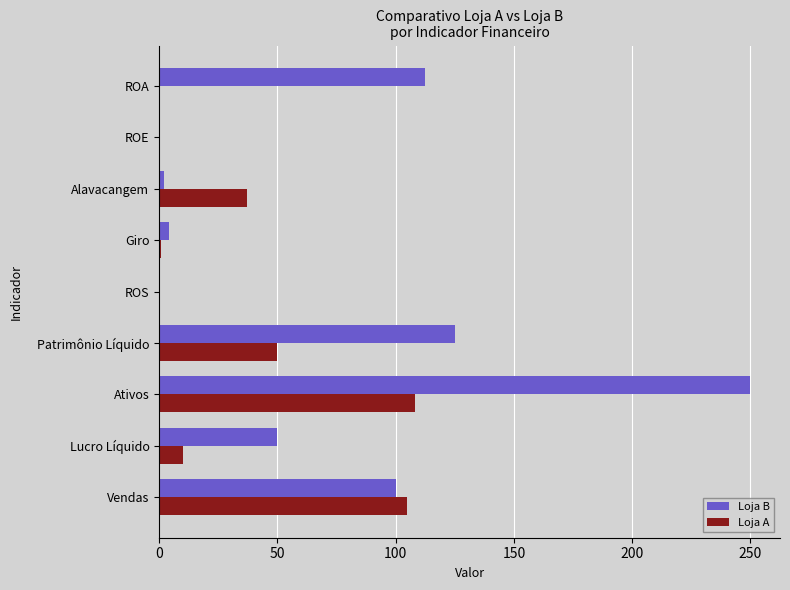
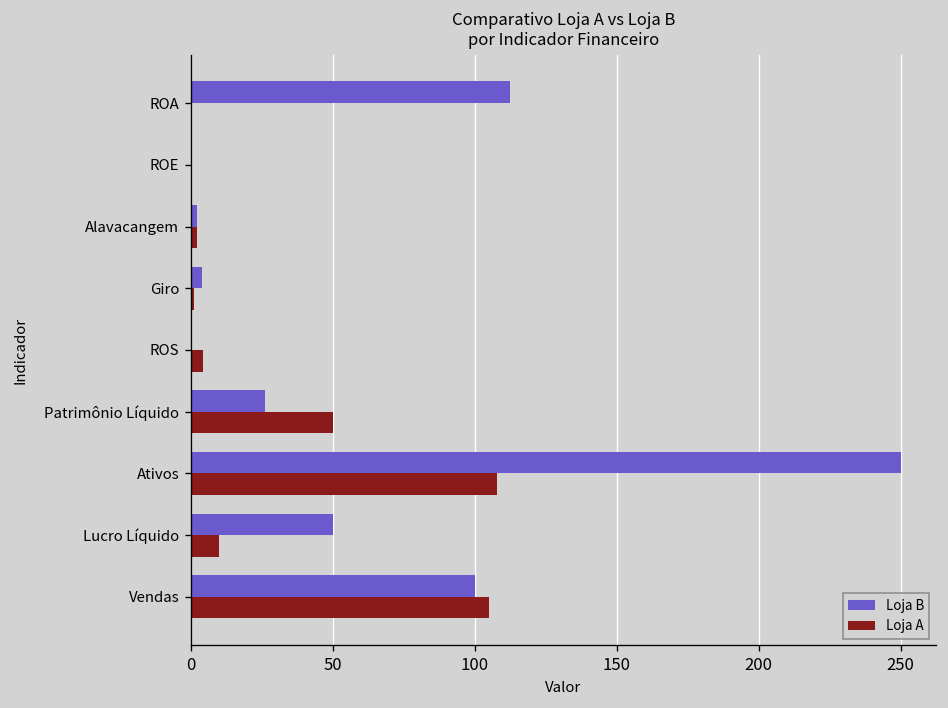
  {
    "Loja B": {
      "ROA": 112,
      "Alavacangem": 2,
      "Giro": 4,
-     "Patrimônio Líquido": 125,
+     "Patrimônio Líquido": 26,
      "Ativos": 250,
      "Lucro Líquido": 50,
      "Vendas": 100
    },
    "Loja A": {
-     "Alavacangem": 37,
-     "ROS": 0,
+     "Alavacangem": 2,
+     "ROS": 4,
      "Patrimônio Líquido": 50,
      "Ativos": 108,
      "Lucro Líquido": 10,
      "Vendas": 105
    }
  }
